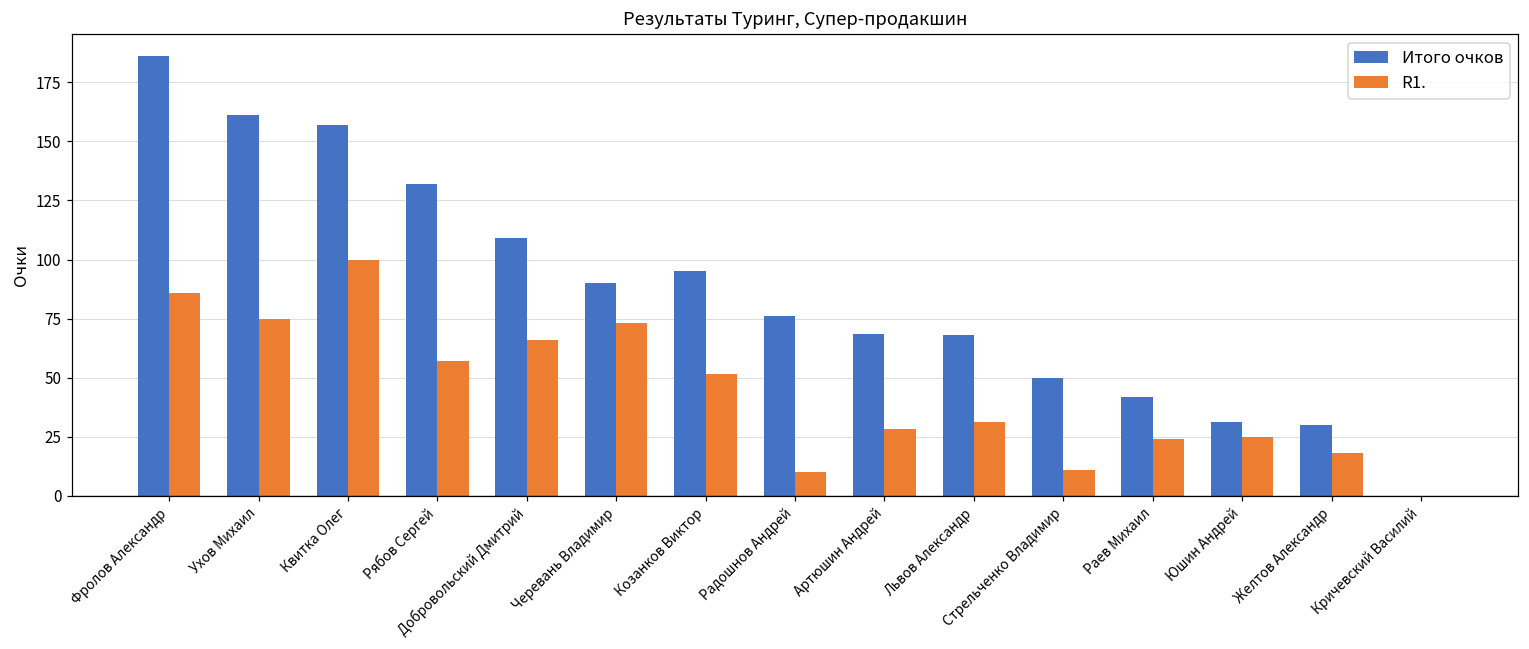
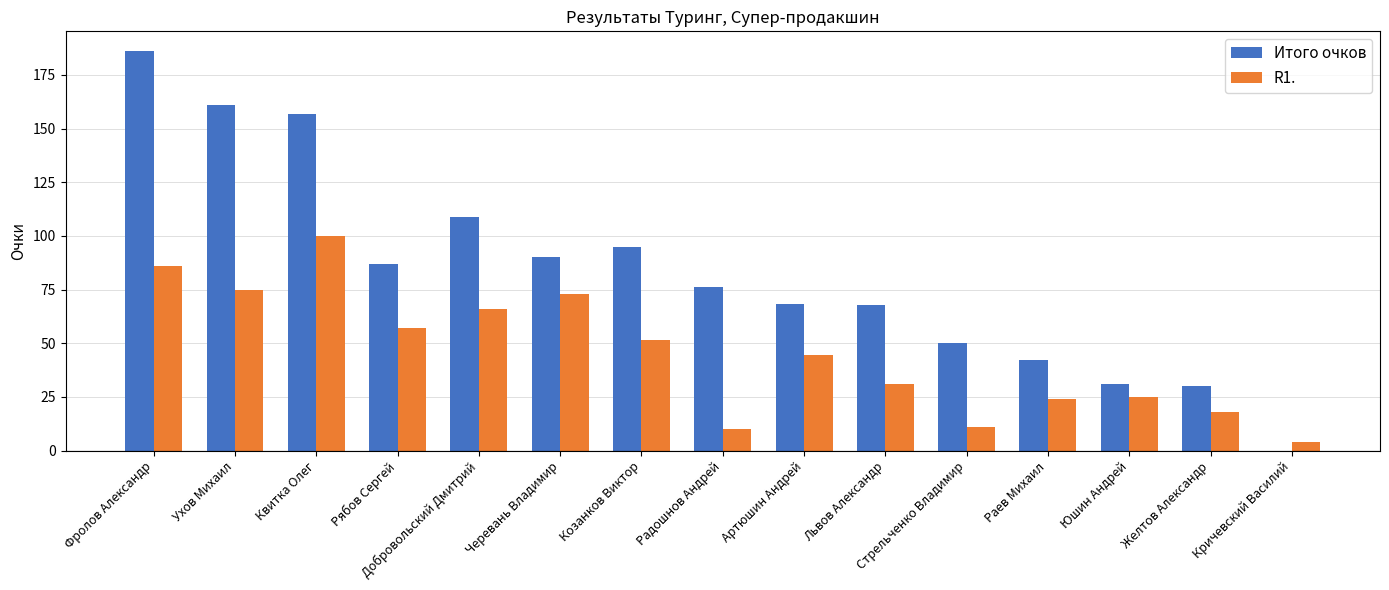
  {
    "Итого очков": {
      "Фролов Александр": 186,
      "Ухов Михаил": 161,
      "Квитка Олег": 157,
-     "Рябов Сергей": 132,
+     "Рябов Сергей": 87,
      "Добровольский Дмитрий": 109,
      "Черевань Владимир": 90,
      "Козанков Виктор": 95,
      "Радошнов Андрей": 76,
      "Артюшин Андрей": 68,
      "Львов Александр": 68,
      "Стрельченко Владимир": 50,
      "Раев Михаил": 42,
      "Юшин Андрей": 31,
      "Желтов Александр": 30,
      "Кричевский Василий": 0
    },
    "R1.": {
      "Фролов Александр": 86,
      "Ухов Михаил": 75,
      "Квитка Олег": 100,
      "Рябов Сергей": 57,
      "Добровольский Дмитрий": 66,
      "Черевань Владимир": 73,
      "Козанков Виктор": 52,
      "Радошнов Андрей": 10,
-     "Артюшин Андрей": 28,
+     "Артюшин Андрей": 44,
      "Львов Александр": 31,
      "Стрельченко Владимир": 11,
      "Раев Михаил": 24,
      "Юшин Андрей": 25,
      "Желтов Александр": 18,
-     "Кричевский Василий": 0
+     "Кричевский Василий": 4
    }
  }
